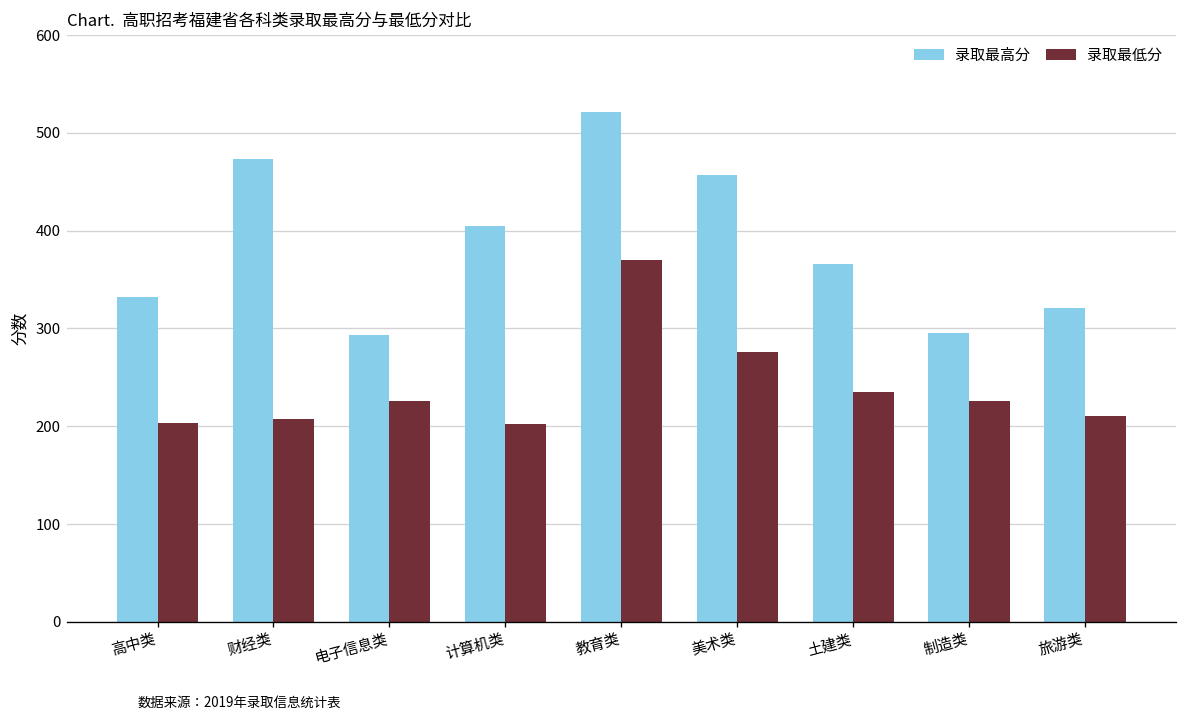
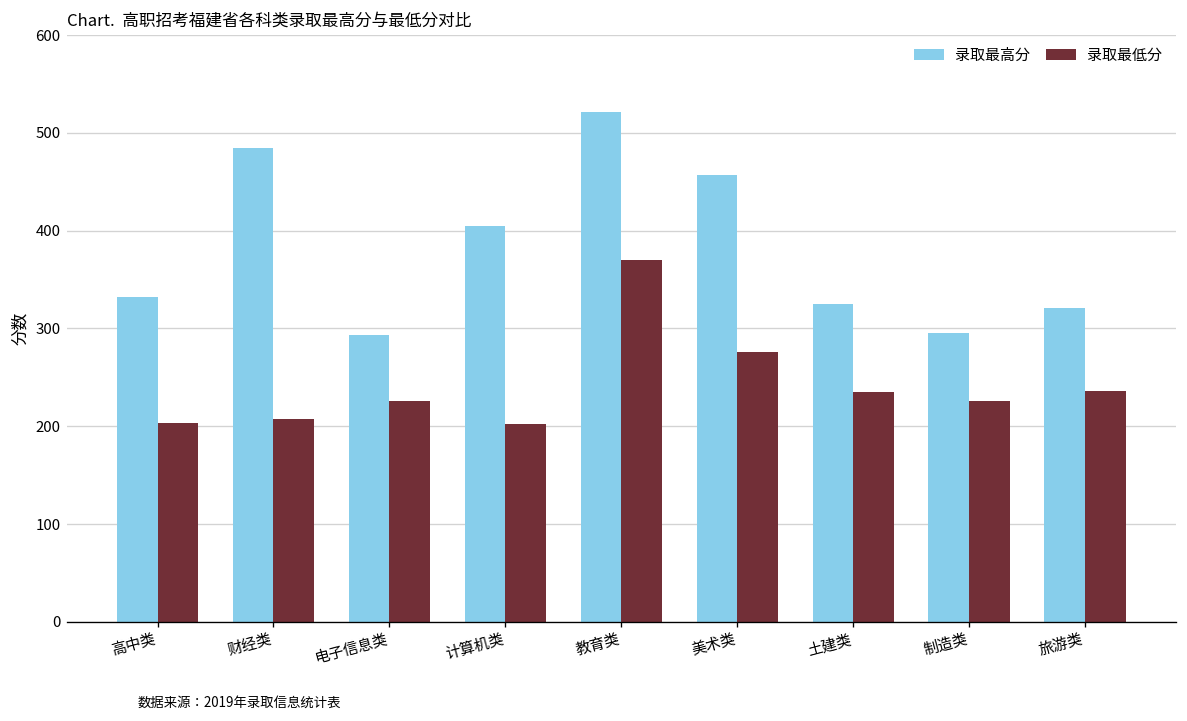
  {
    "录取最高分": {
      "高中类": 330,
-     "财经类": 470,
+     "财经类": 480,
      "电子信息类": 290,
      "计算机类": 410,
      "教育类": 520,
      "美术类": 460,
-     "土建类": 370,
+     "土建类": 330,
      "制造类": 300,
      "旅游类": 320
    },
    "录取最低分": {
      "高中类": 200,
      "财经类": 210,
      "电子信息类": 230,
      "计算机类": 200,
      "教育类": 370,
      "美术类": 280,
      "土建类": 240,
      "制造类": 230,
-     "旅游类": 210
+     "旅游类": 240
    }
  }
